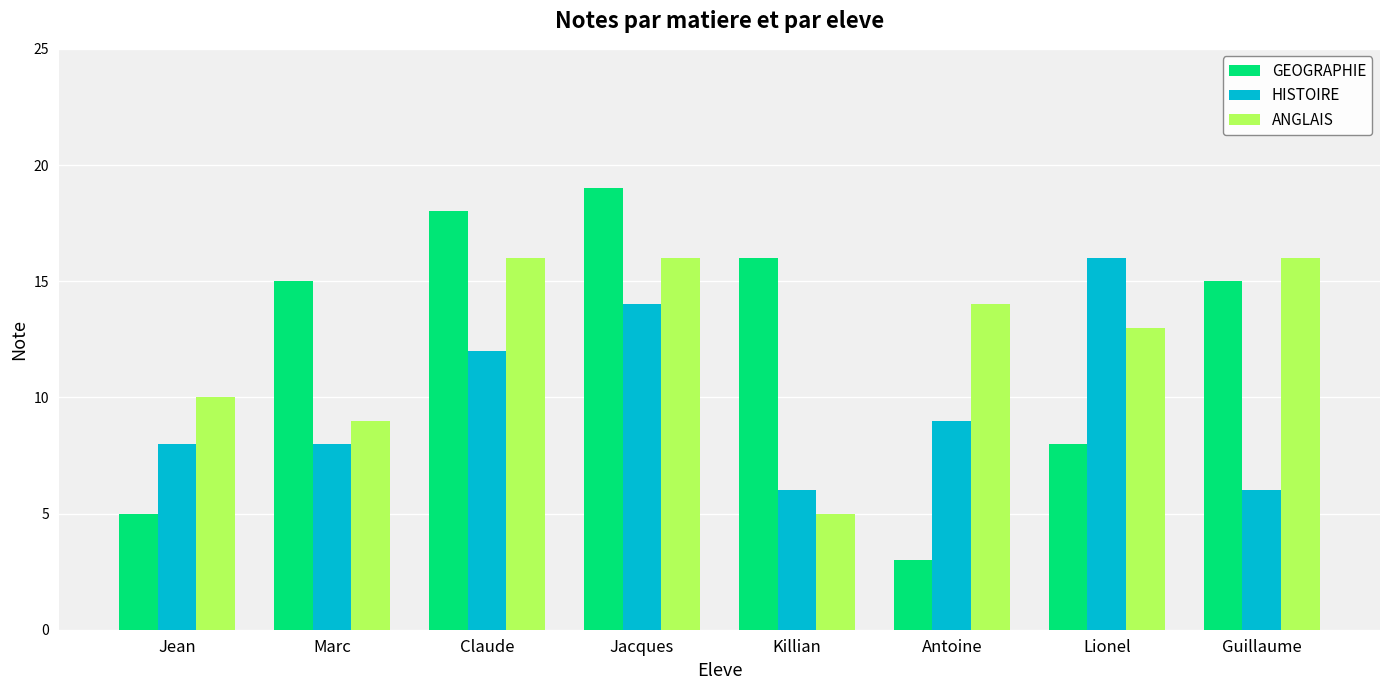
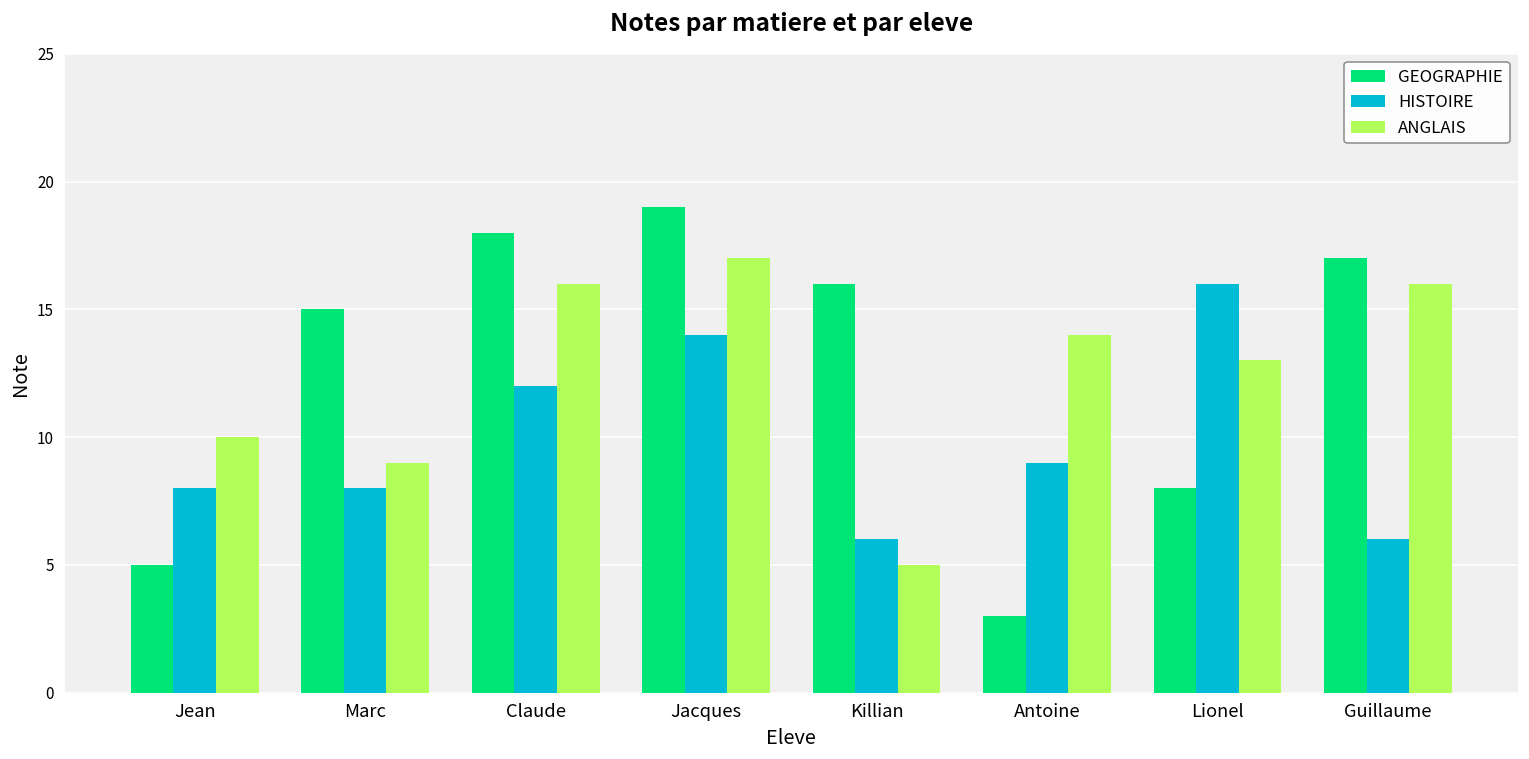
  {
    "GEOGRAPHIE": {
      "Jean": 5,
      "Marc": 15,
      "Claude": 18,
      "Jacques": 19,
      "Killian": 16,
      "Antoine": 3,
      "Lionel": 8,
-     "Guillaume": 15
+     "Guillaume": 17
    },
    "HISTOIRE": {
      "Jean": 8,
      "Marc": 8,
      "Claude": 12,
      "Jacques": 14,
      "Killian": 6,
      "Antoine": 9,
      "Lionel": 16,
      "Guillaume": 6
    },
    "ANGLAIS": {
      "Jean": 10,
      "Marc": 9,
      "Claude": 16,
-     "Jacques": 16,
+     "Jacques": 17,
      "Killian": 5,
      "Antoine": 14,
      "Lionel": 13,
      "Guillaume": 16
    }
  }
